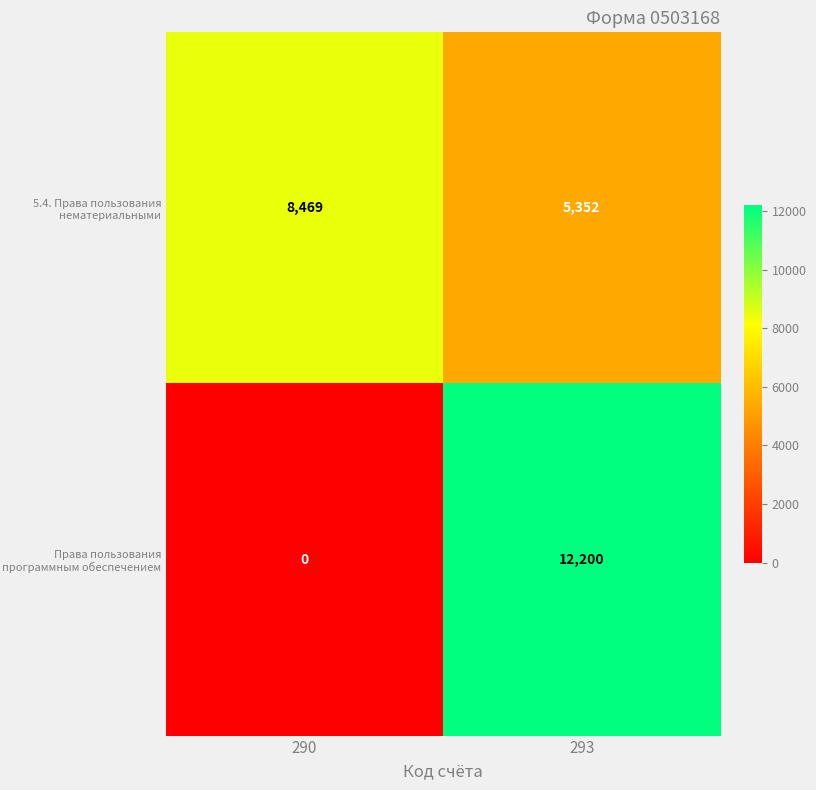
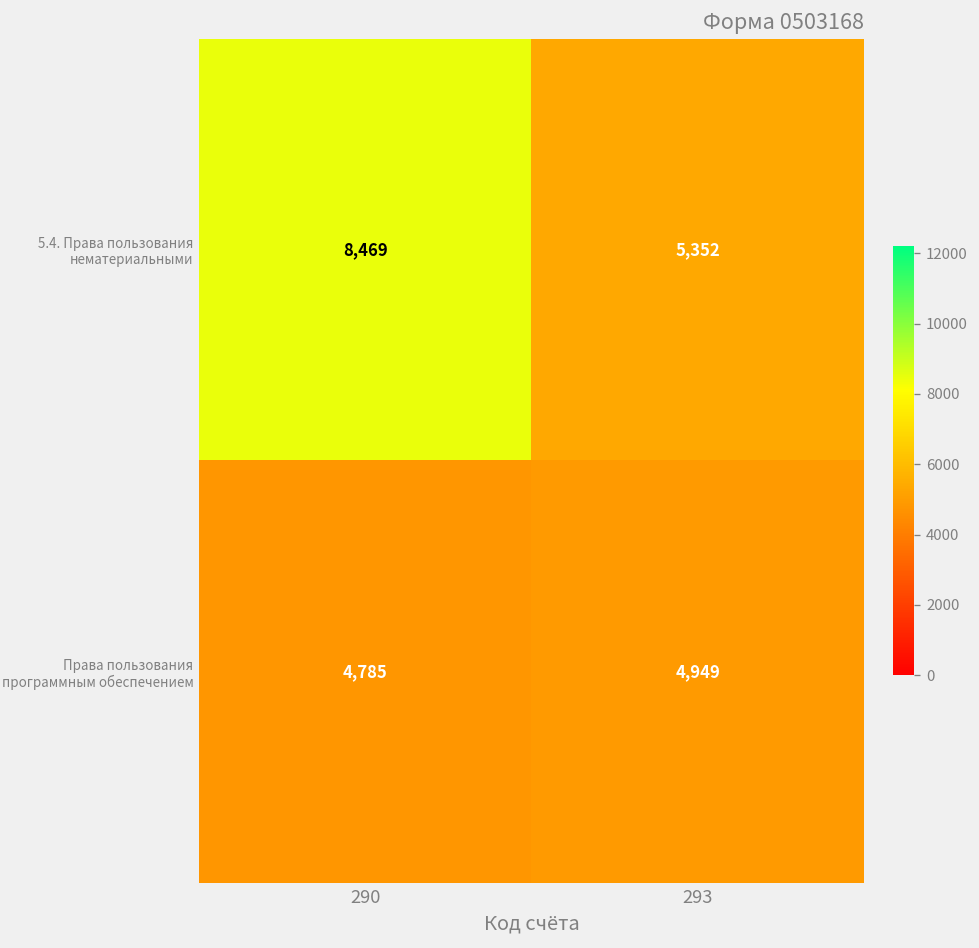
  {
    "5.4. Права пользования нематериальными": {
      "290": "8,469",
      "293": "5,352"
    },
    "Права пользования программным обеспечением": {
-     "290": "0",
-     "293": "12,200"
+     "290": "4,785",
+     "293": "4,949"
    }
  }
